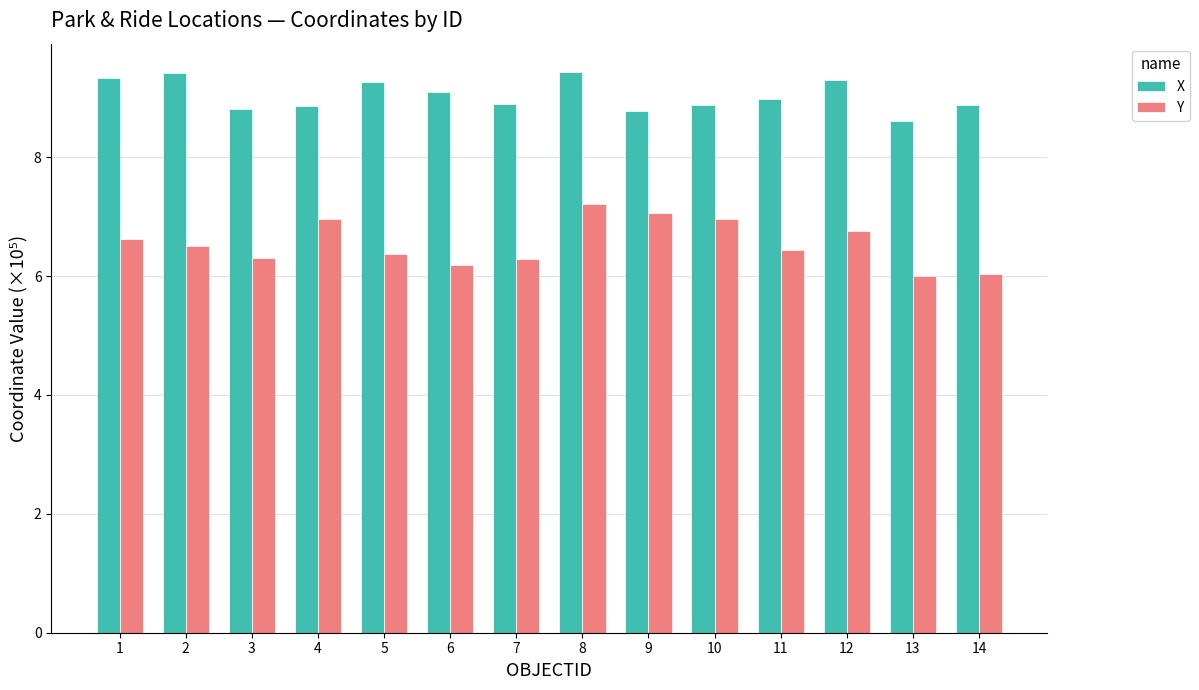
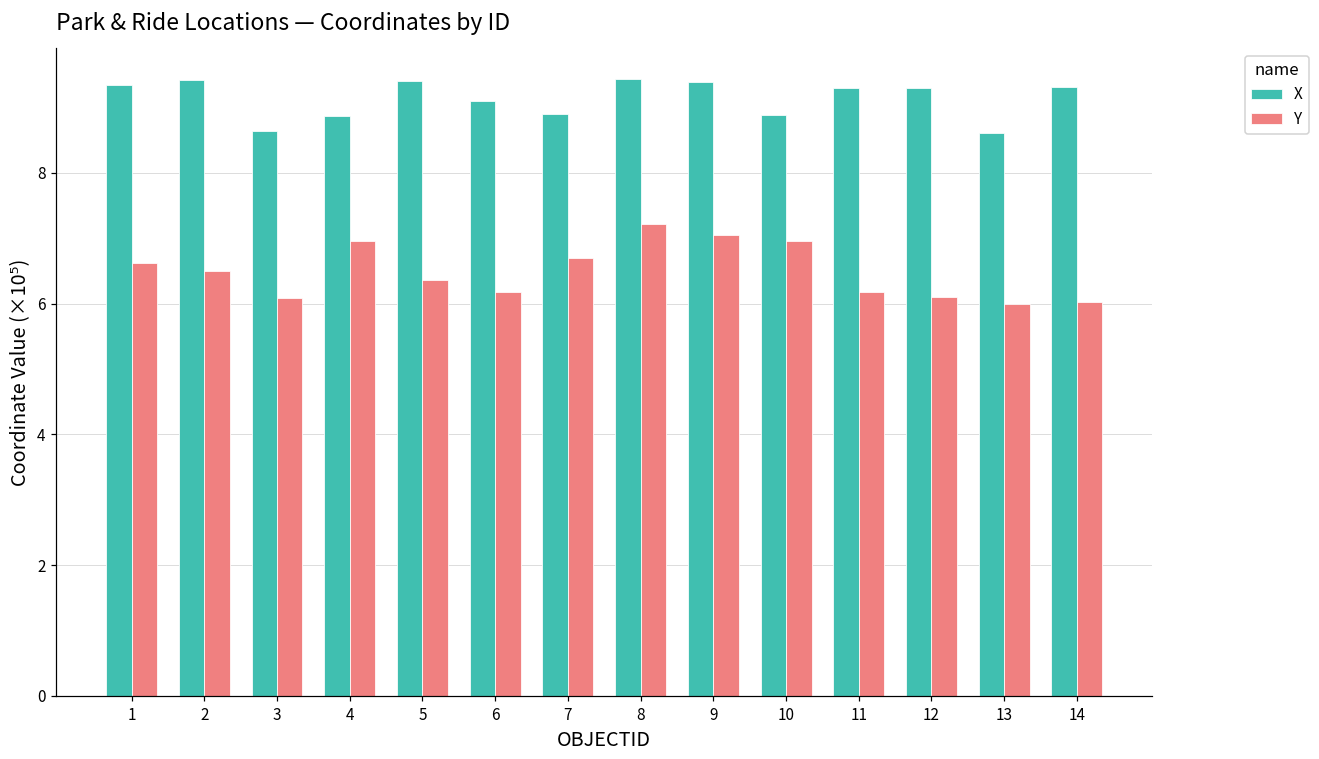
  {
    "X": {
      "1": 9.3,
      "2": 9.4,
-     "3": 8.8,
+     "3": 8.6,
      "4": 8.9,
-     "5": 9.3,
+     "5": 9.4,
      "6": 9.1,
      "7": 8.9,
      "8": 9.4,
-     "9": 8.8,
+     "9": 9.4,
      "10": 8.9,
-     "11": 9.0,
+     "11": 9.3,
      "12": 9.3,
      "13": 8.6,
-     "14": 8.9
+     "14": 9.3
    },
    "Y": {
      "1": 6.6,
      "2": 6.5,
-     "3": 6.3,
+     "3": 6.1,
      "4": 7.0,
      "5": 6.4,
      "6": 6.2,
-     "7": 6.3,
+     "7": 6.7,
      "8": 7.2,
      "9": 7.1,
      "10": 7.0,
-     "11": 6.4,
-     "12": 6.8,
+     "11": 6.2,
+     "12": 6.1,
      "13": 6.0,
      "14": 6.0
    }
  }
